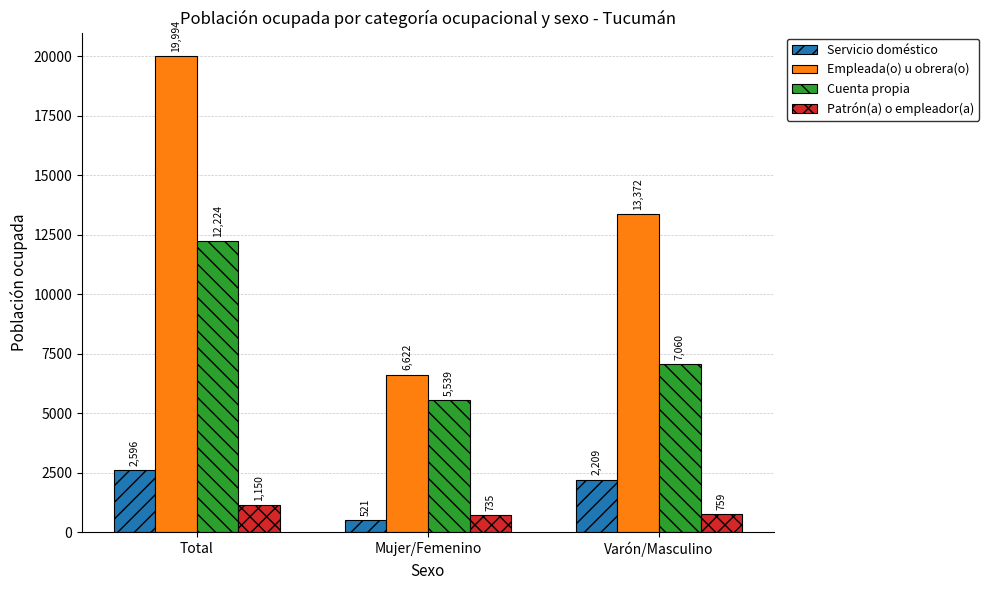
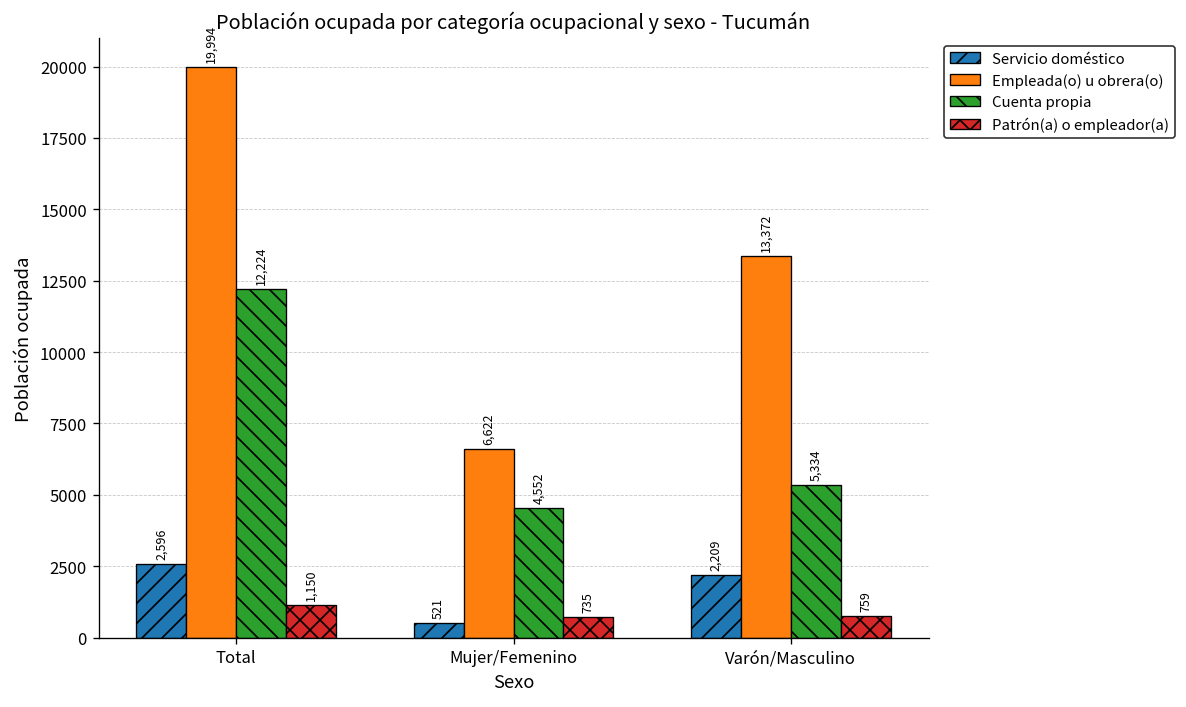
  {
    "Servicio doméstico": {
      "Total": "2,596",
      "Mujer/Femenino": "521",
      "Varón/Masculino": "2,209"
    },
    "Empleada(o) u obrera(o)": {
      "Total": "19,994",
      "Mujer/Femenino": "6,622",
      "Varón/Masculino": "13,372"
    },
    "Cuenta propia": {
      "Total": "12,224",
-     "Mujer/Femenino": "5,539",
-     "Varón/Masculino": "7,060"
+     "Mujer/Femenino": "4,552",
+     "Varón/Masculino": "5,334"
    },
    "Patrón(a) o empleador(a)": {
      "Total": "1,150",
      "Mujer/Femenino": "735",
      "Varón/Masculino": "759"
    }
  }
